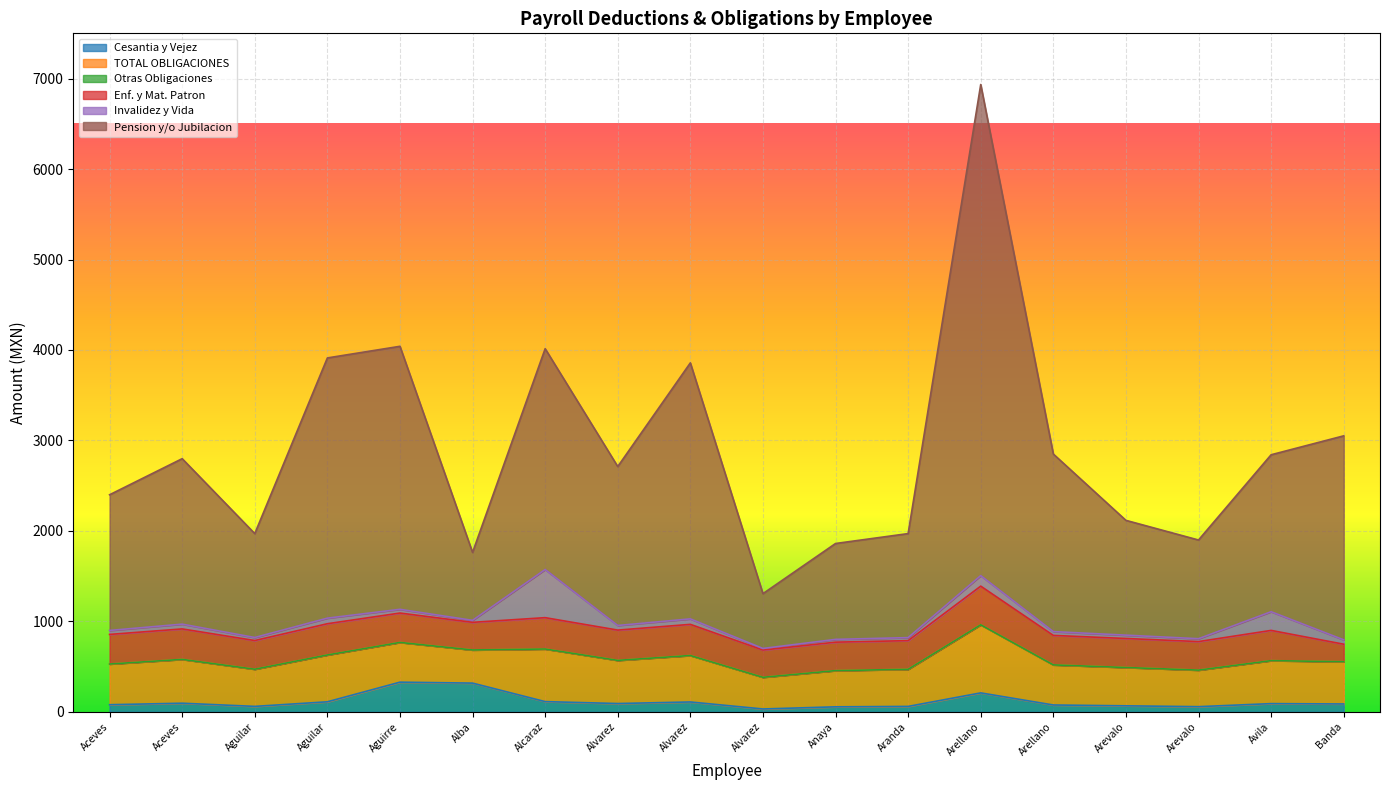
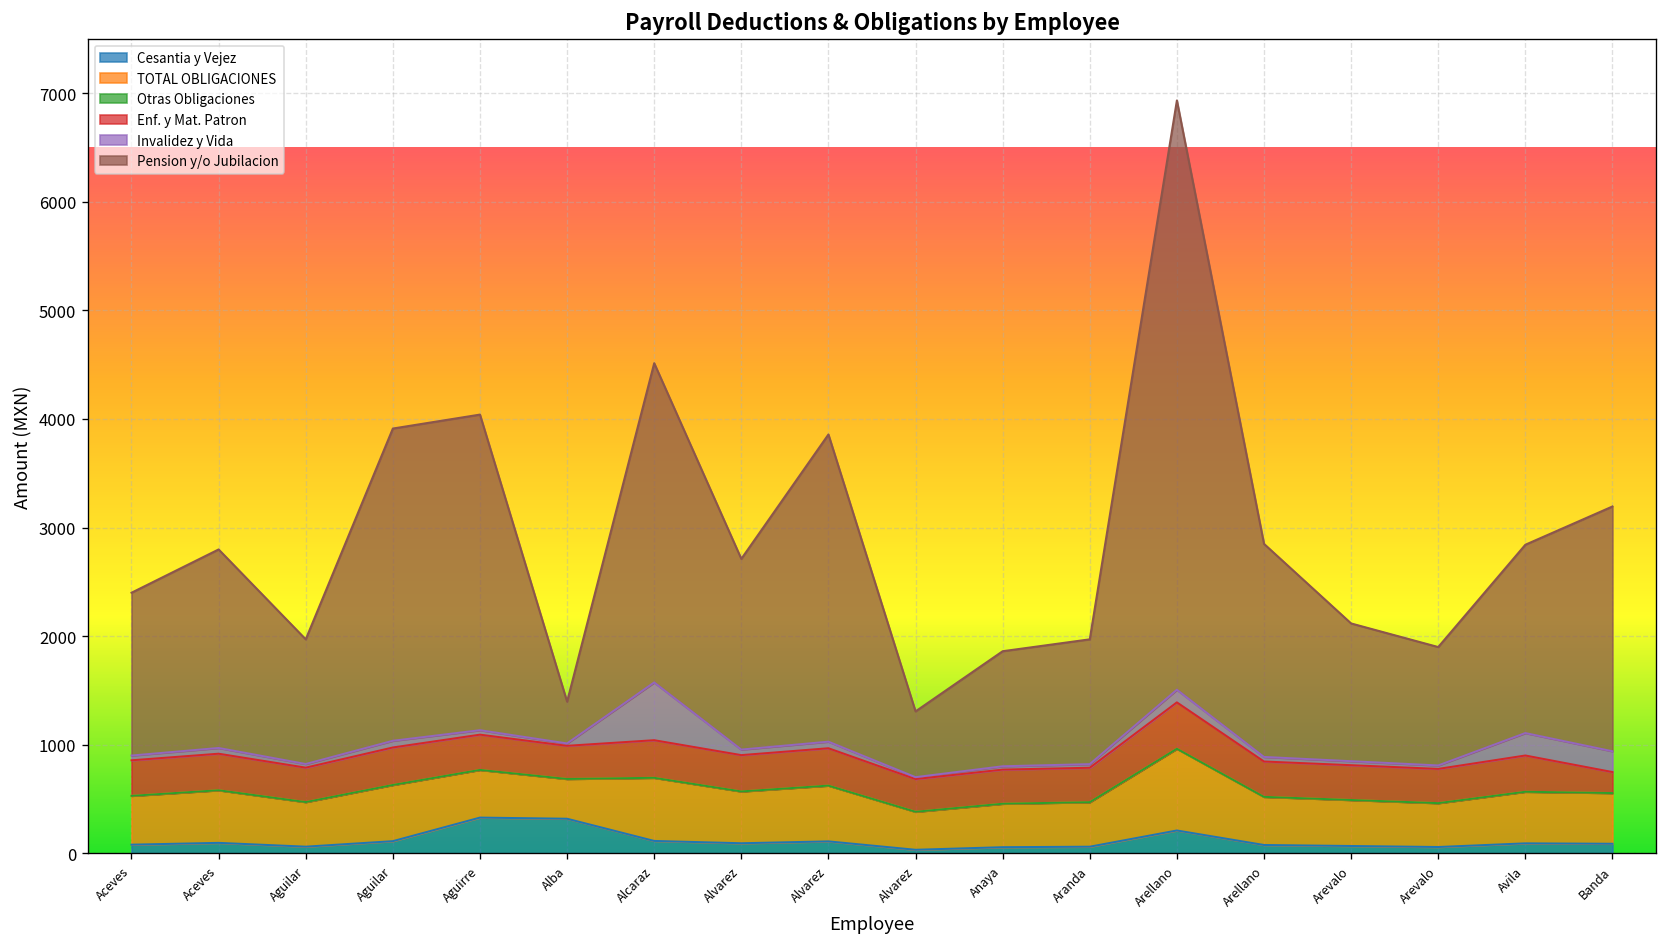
  {
    "Cesantia y Vejez": {
      "Aguirre": 300,
      "Alba": 300,
      "Alcaraz": 100,
      "Anaya": 100,
      "Aranda": 100,
      "Avila": 100,
      "Banda": 100
    },
    "Enf. y Mat. Patron": {
      "Aguirre": 300,
      "Alcaraz": 300,
      "Anaya": 300,
      "Aranda": 300,
      "Avila": 300,
      "Banda": 200
    },
    "Invalidez y Vida": {
      "Aguirre": 0,
      "Alcaraz": 500,
      "Anaya": 0,
      "Aranda": 0,
      "Avila": 200,
-     "Banda": 0
+     "Banda": 200
    },
    "Pension y/o Jubilacion": {
      "Aguirre": 2900,
-     "Alba": 800,
-     "Alcaraz": 2400,
+     "Alba": 400,
+     "Alcaraz": 2900,
      "Anaya": 1100,
      "Aranda": 1100,
      "Avila": 1700,
      "Banda": 2300
    }
  }
